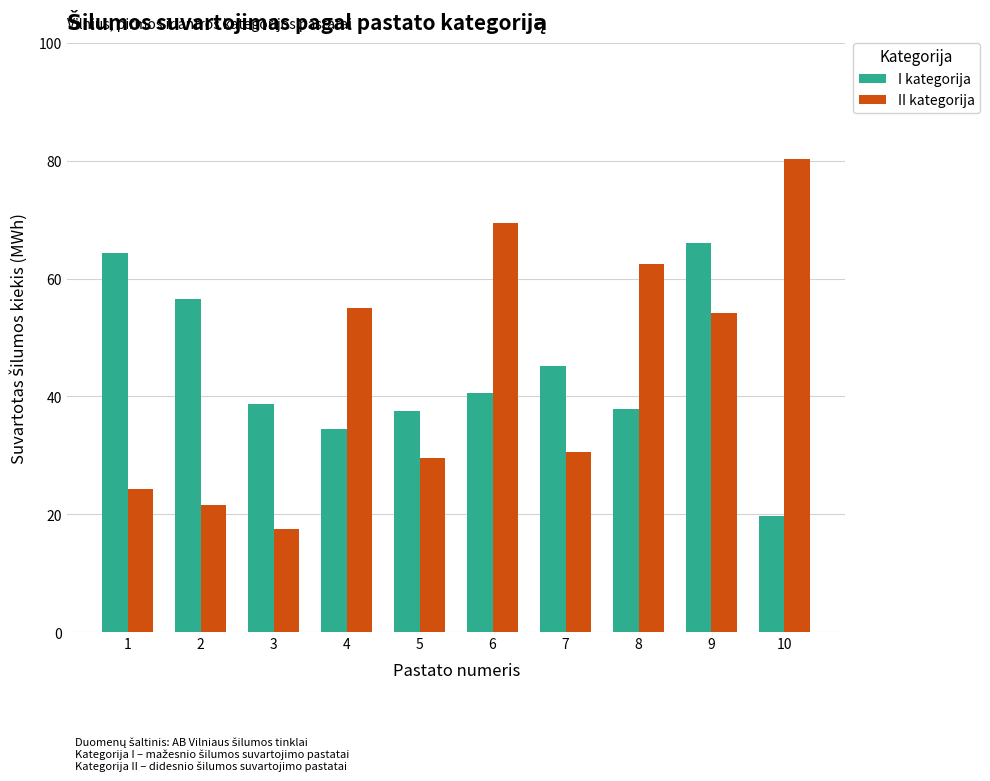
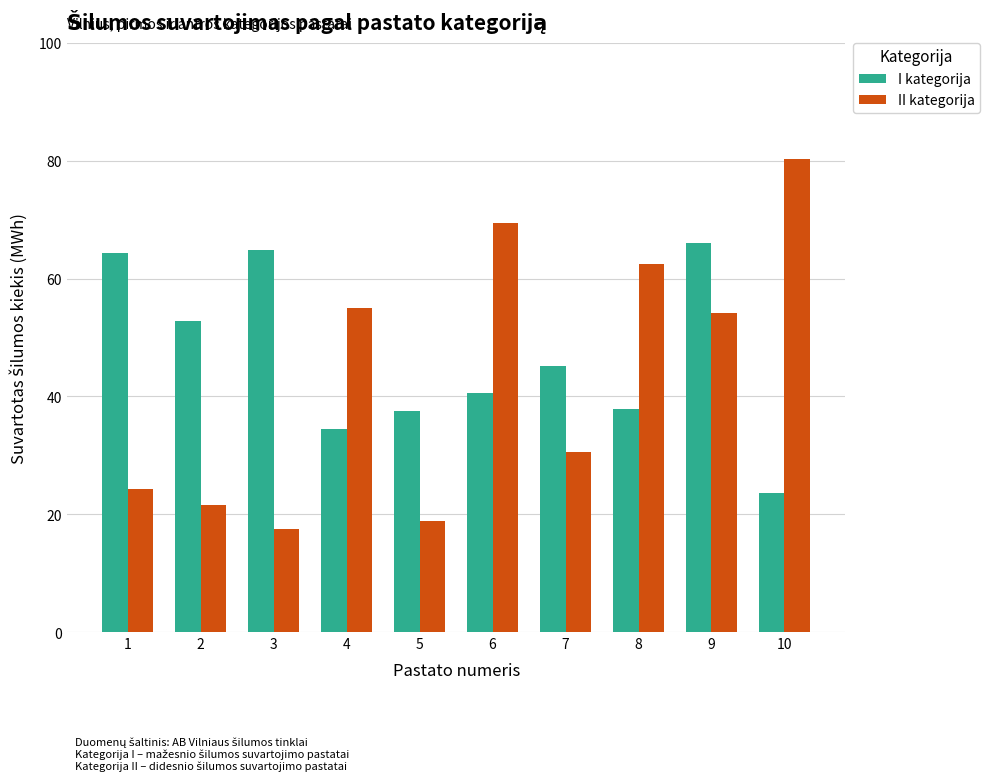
  {
    "I kategorija": {
      "1": 64,
-     "2": 57,
-     "3": 39,
+     "2": 53,
+     "3": 65,
      "4": 34,
      "5": 37,
      "6": 41,
      "7": 45,
      "8": 38,
      "9": 66,
-     "10": 20
+     "10": 24
    },
    "II kategorija": {
      "1": 24,
      "2": 21,
      "3": 17,
      "4": 55,
-     "5": 30,
+     "5": 19,
      "6": 69,
      "7": 31,
      "8": 62,
      "9": 54,
      "10": 80
    }
  }
